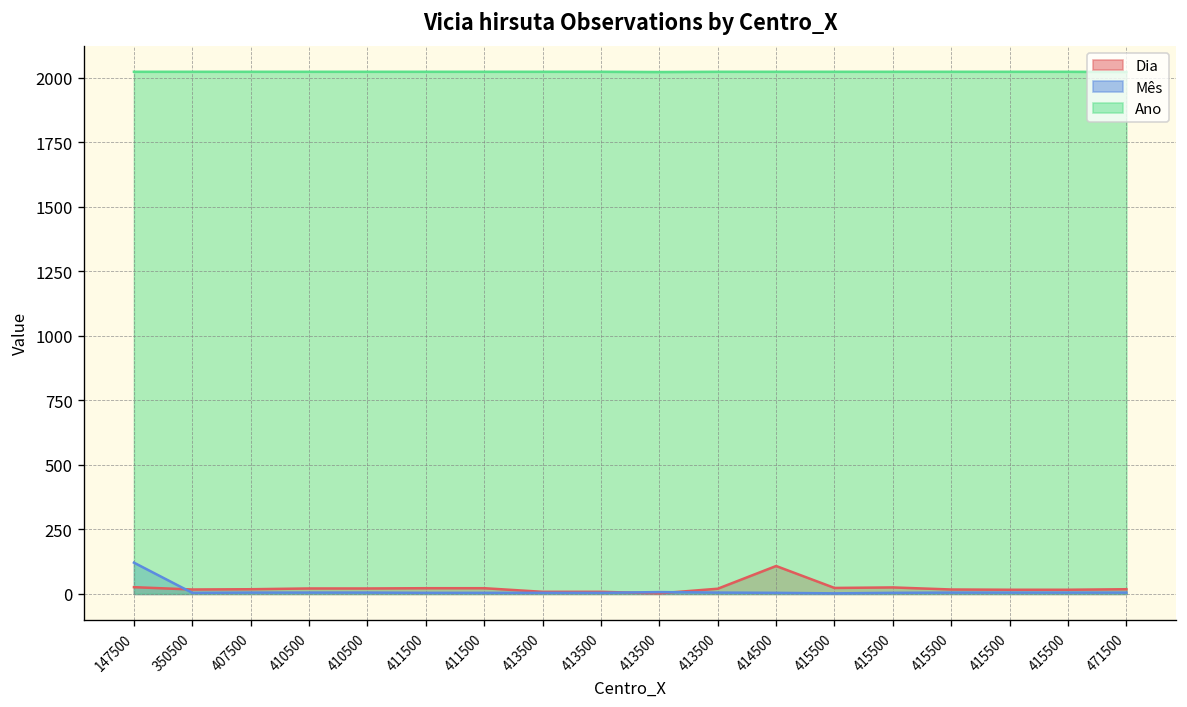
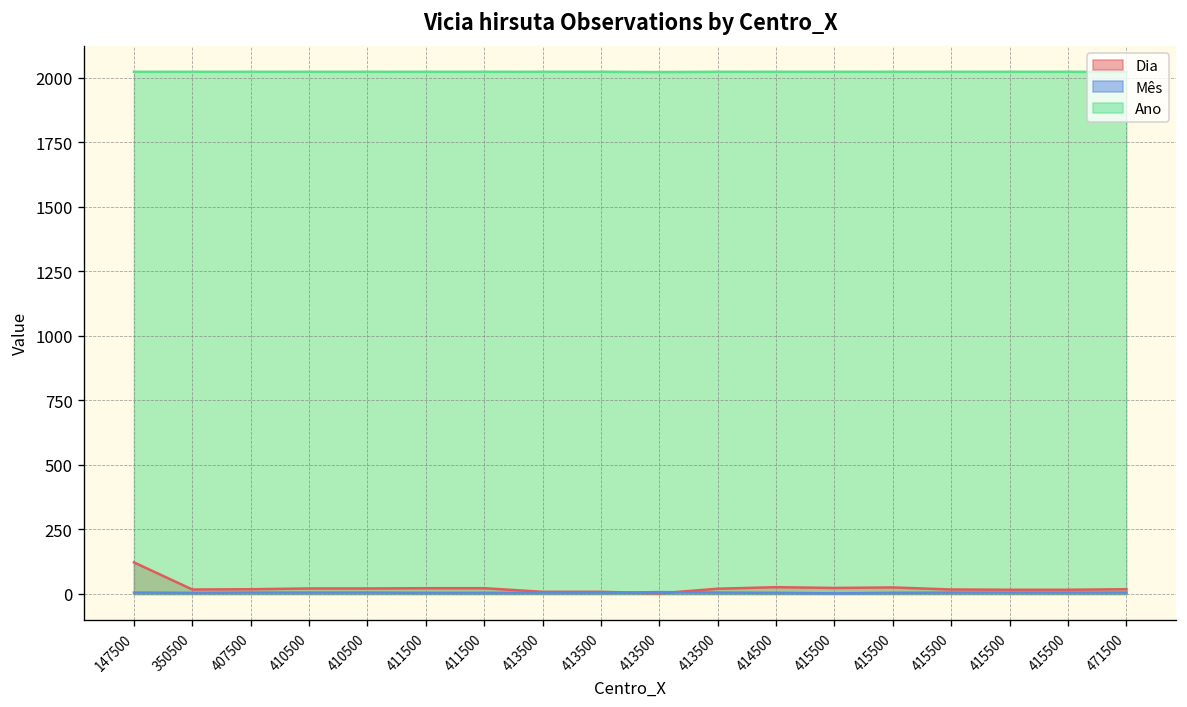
  {
    "Dia": {
-     "147500": 30,
+     "147500": 120,
      "350500": 20,
      "407500": 20,
-     "414500": 110,
+     "414500": 30,
      "471500": 20
    },
    "Mês": {
-     "147500": 120,
+     "147500": 10,
      "350500": 0,
      "407500": 10,
      "414500": 0,
      "471500": 10
    },
    "Ano": {
      "147500": 2020,
      "350500": 2020,
      "407500": 2020,
      "414500": 2020
    }
  }
